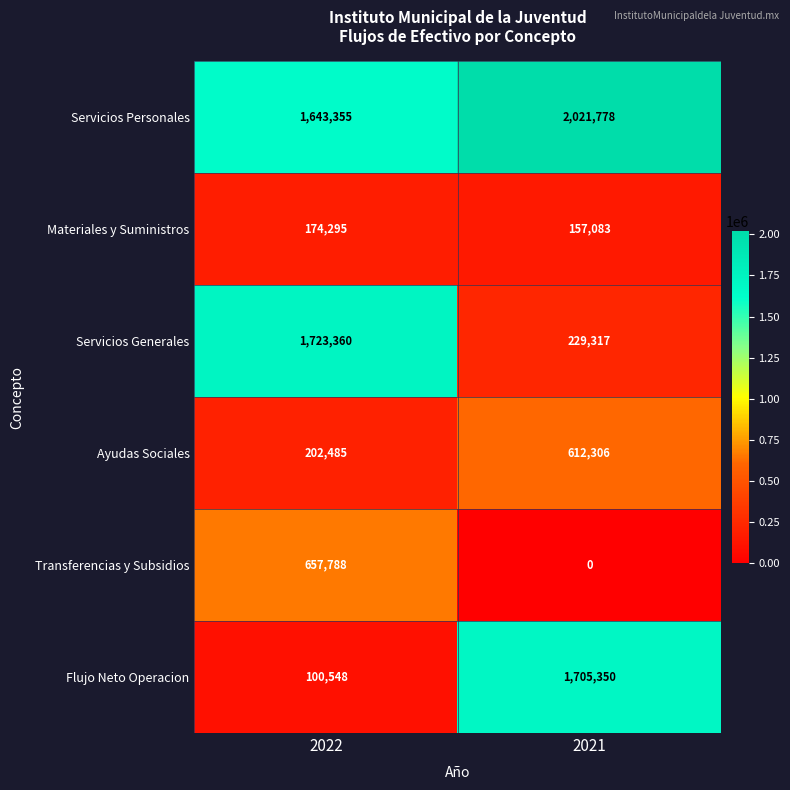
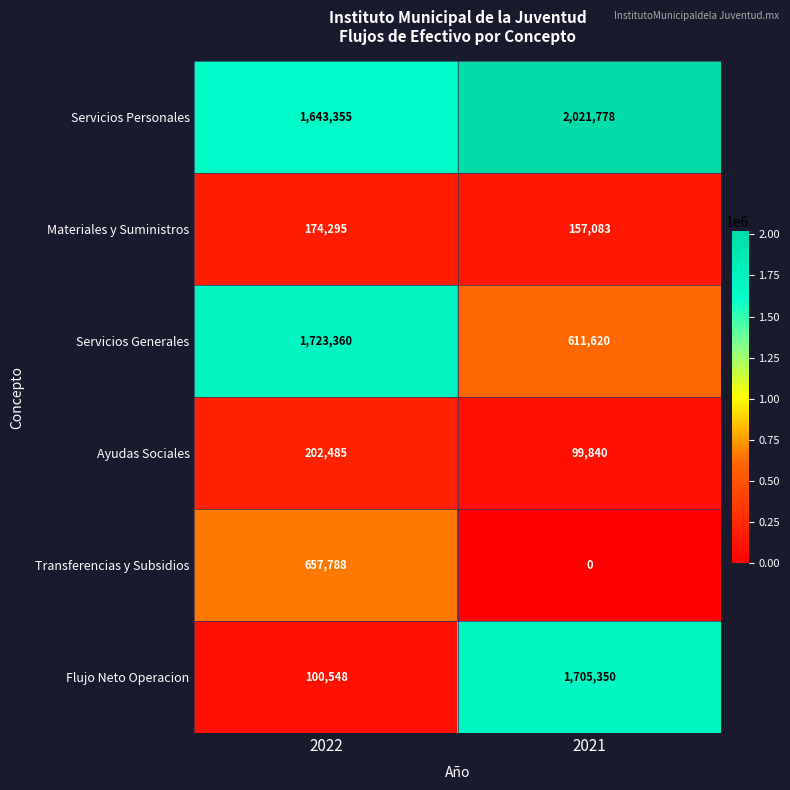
  {
    "Servicios Personales": {
      "2022": "1,643,355",
      "2021": "2,021,778"
    },
    "Materiales y Suministros": {
      "2022": "174,295",
      "2021": "157,083"
    },
    "Servicios Generales": {
      "2022": "1,723,360",
-     "2021": "229,317"
+     "2021": "611,620"
    },
    "Ayudas Sociales": {
      "2022": "202,485",
-     "2021": "612,306"
+     "2021": "99,840"
    },
    "Transferencias y Subsidios": {
      "2022": "657,788",
      "2021": "0"
    },
    "Flujo Neto Operacion": {
      "2022": "100,548",
      "2021": "1,705,350"
    }
  }
